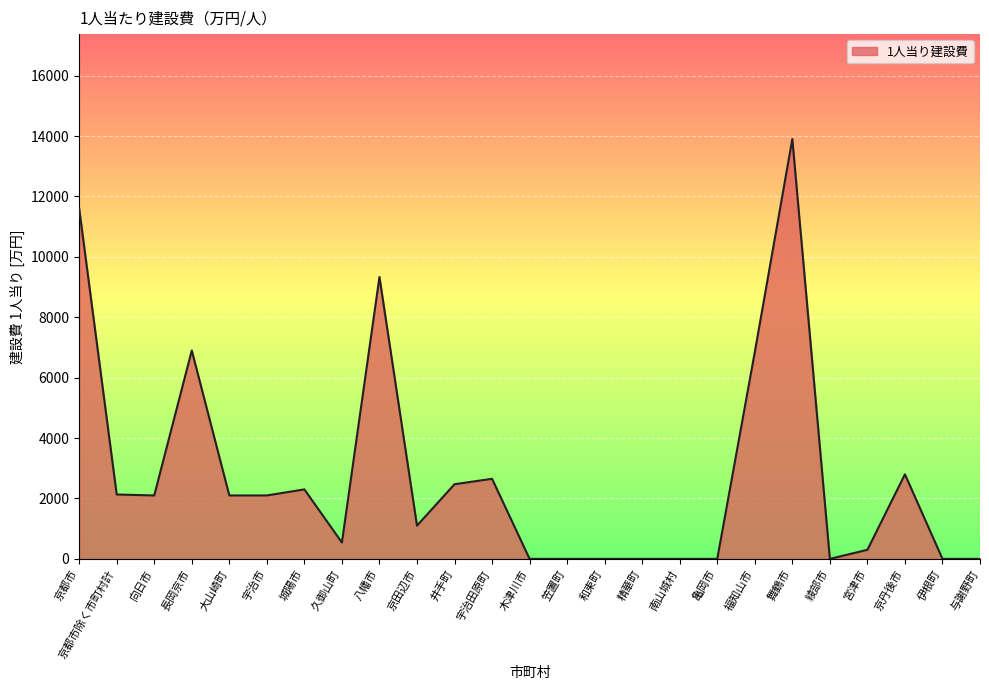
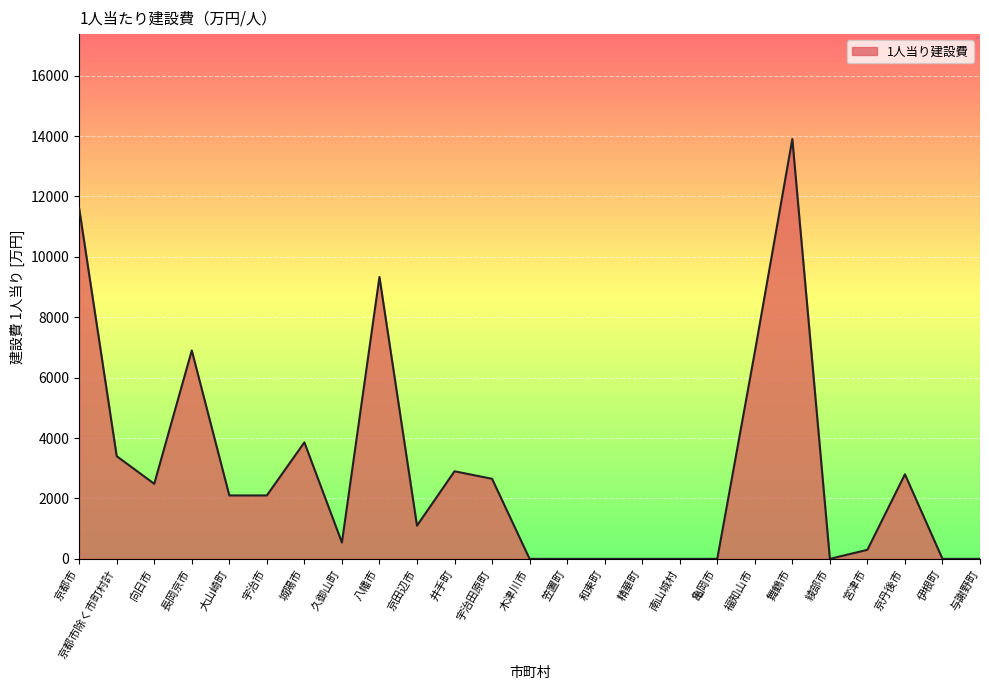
  {
    "京都市": 11600,
-   "京都市除く市町村計": 2100,
-   "向日市": 2100,
+   "京都市除く市町村計": 3400,
+   "向日市": 2500,
    "長岡京市": 6900,
    "大山崎町": 2100,
    "宇治市": 2100,
-   "城陽市": 2300,
+   "城陽市": 3900,
    "久御山町": 500,
    "八幡市": 9300,
    "京田辺市": 1100,
-   "井手町": 2500,
+   "井手町": 2900,
    "宇治田原町": 2700,
    "木津川市": 0,
    "笠置町": 0,
    "和束町": 0,
    "精華町": 0,
    "南山城村": 0,
    "亀岡市": 0,
    "福知山市": 6800,
    "舞鶴市": 13900,
    "綾部市": 0,
    "宮津市": 300,
    "京丹後市": 2800,
    "伊根町": 0,
    "与謝野町": 0
  }
